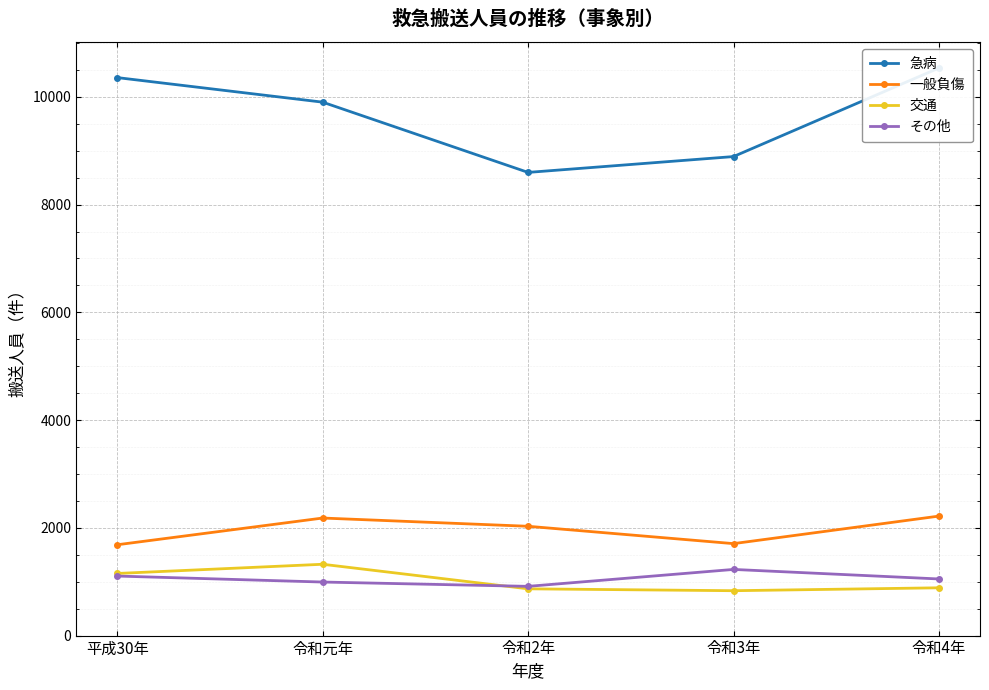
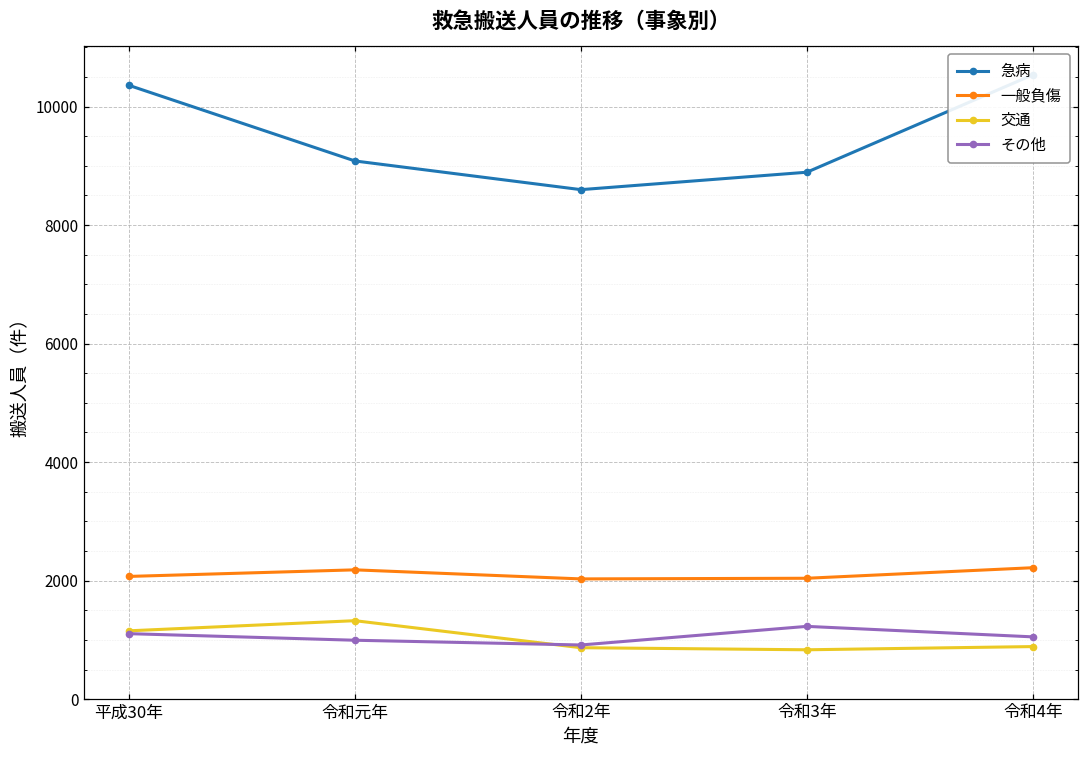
  {
    "急病": {
      "平成30年": 10400,
-     "令和元年": 9900,
+     "令和元年": 9100,
      "令和2年": 8600,
      "令和3年": 8900
    },
    "一般負傷": {
-     "平成30年": 1700,
+     "平成30年": 2100,
      "令和元年": 2200,
      "令和2年": 2000,
-     "令和3年": 1700,
+     "令和3年": 2000,
      "令和4年": 2200
    },
    "交通": {
      "平成30年": 1200,
      "令和元年": 1300,
      "令和3年": 800,
      "令和4年": 900
    },
    "その他": {
      "平成30年": 1100,
      "令和元年": 1000,
      "令和3年": 1200,
      "令和4年": 1100
    }
  }
